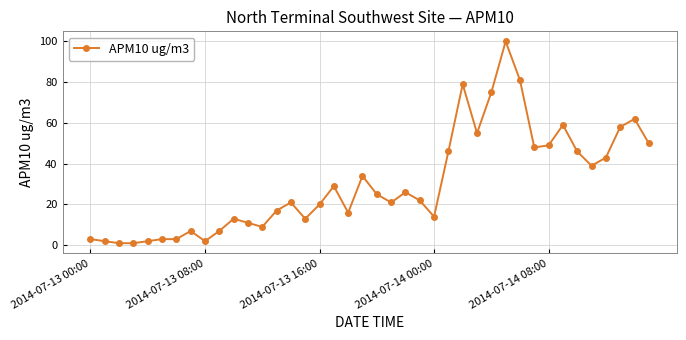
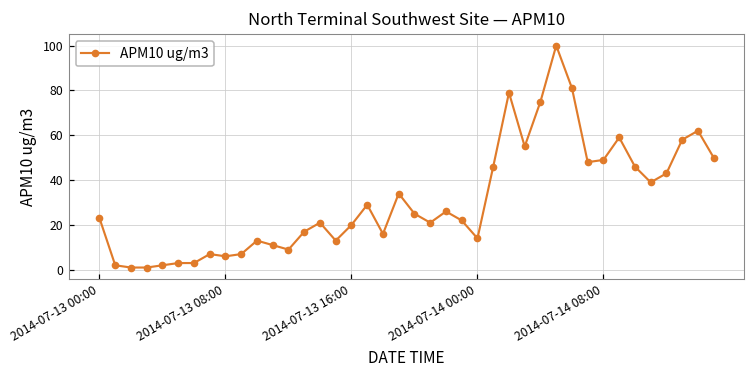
  {
-   "2014-07-13 00:00": 3,
-   "2014-07-13 08:00": 2,
+   "2014-07-13 00:00": 23,
+   "2014-07-13 08:00": 6,
    "2014-07-13 16:00": 20,
    "2014-07-14 00:00": 14,
    "2014-07-14 08:00": 49
  }
